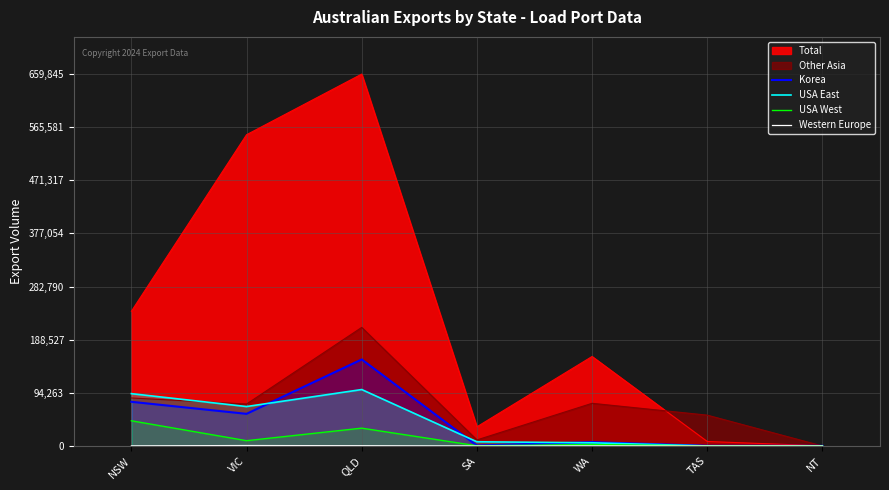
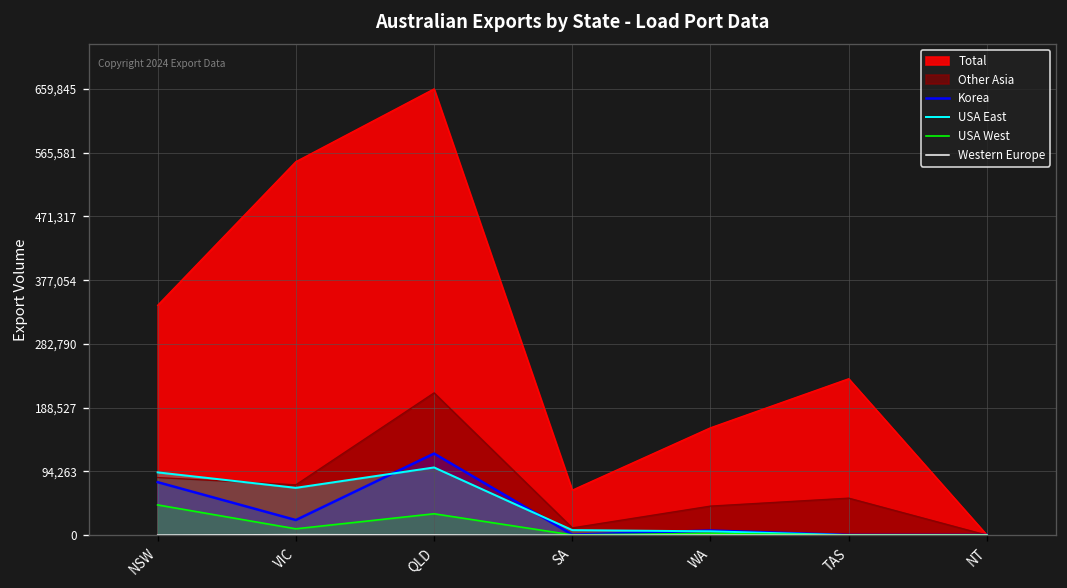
  {
    "Total": {
-     "NSW": "240,000",
+     "NSW": "340,000",
      "VIC": "550,000",
      "QLD": "660,000",
-     "SA": "30,000",
+     "SA": "70,000",
      "WA": "160,000",
-     "TAS": "10,000"
+     "TAS": "230,000"
    },
    "Other Asia": {
      "NSW": "90,000",
      "QLD": "210,000",
-     "WA": "80,000",
+     "WA": "40,000",
      "TAS": "50,000"
    },
    "Korea": {
      "NSW": "80,000",
-     "VIC": "60,000",
-     "QLD": "150,000"
+     "VIC": "20,000",
+     "QLD": "120,000"
    },
    "USA East": {
      "NSW": "90,000",
      "QLD": "100,000"
    },
    "USA West": {
      "NSW": "40,000",
      "VIC": "10,000",
      "QLD": "30,000"
    },
    "Western Europe": {
      "NSW": "0",
      "VIC": "0",
      "QLD": "0"
    }
  }
